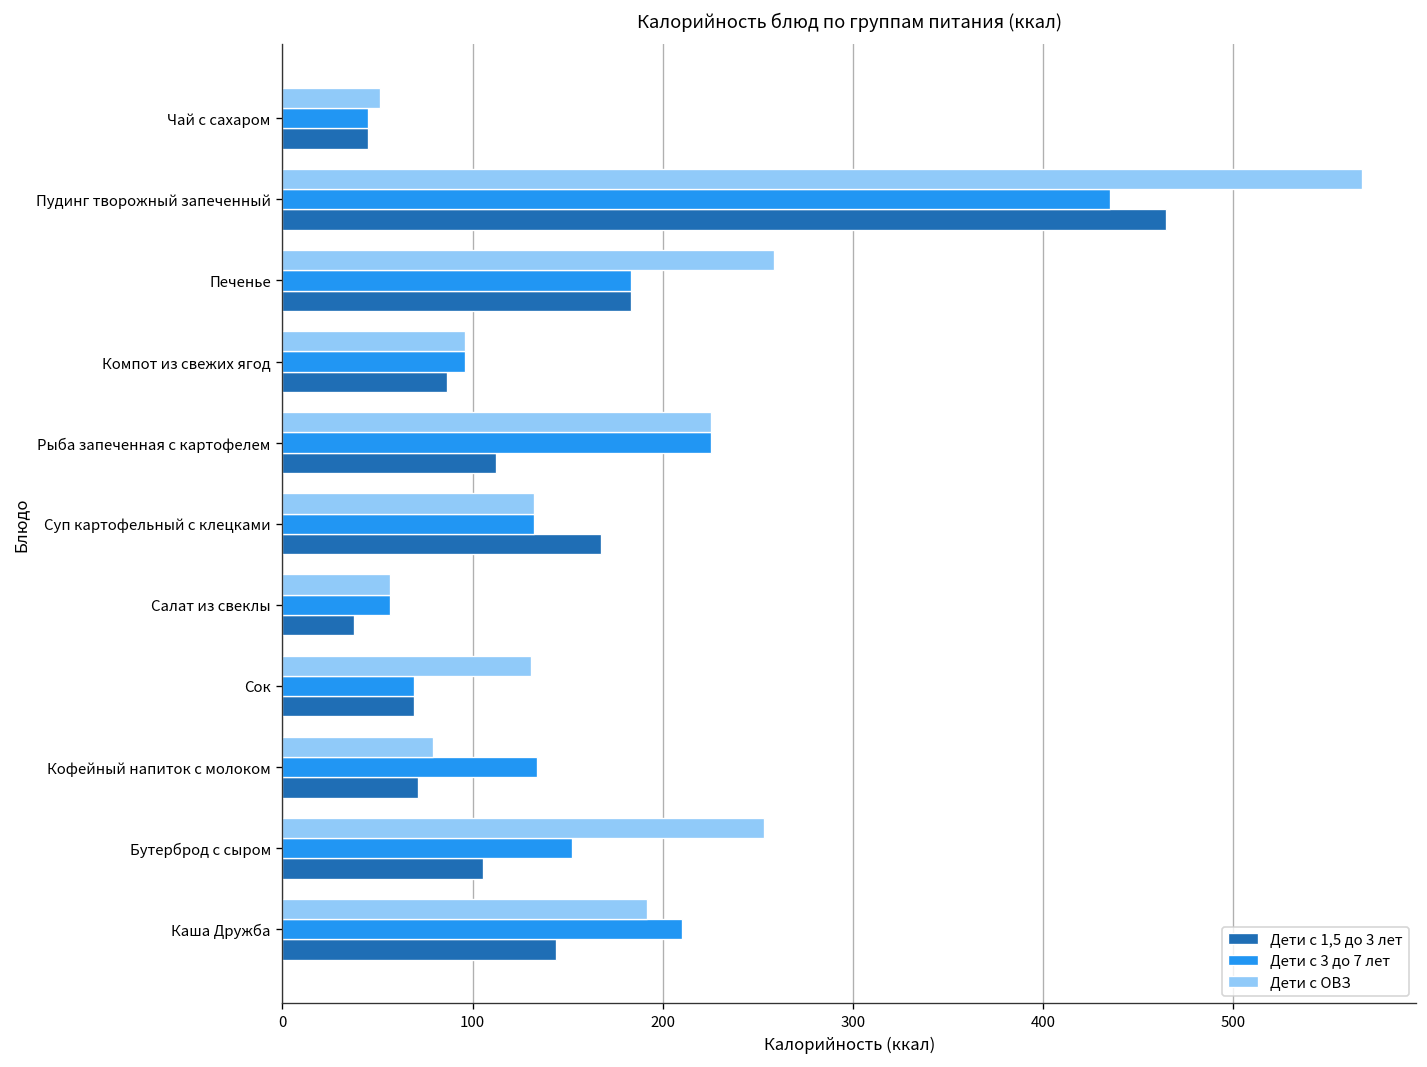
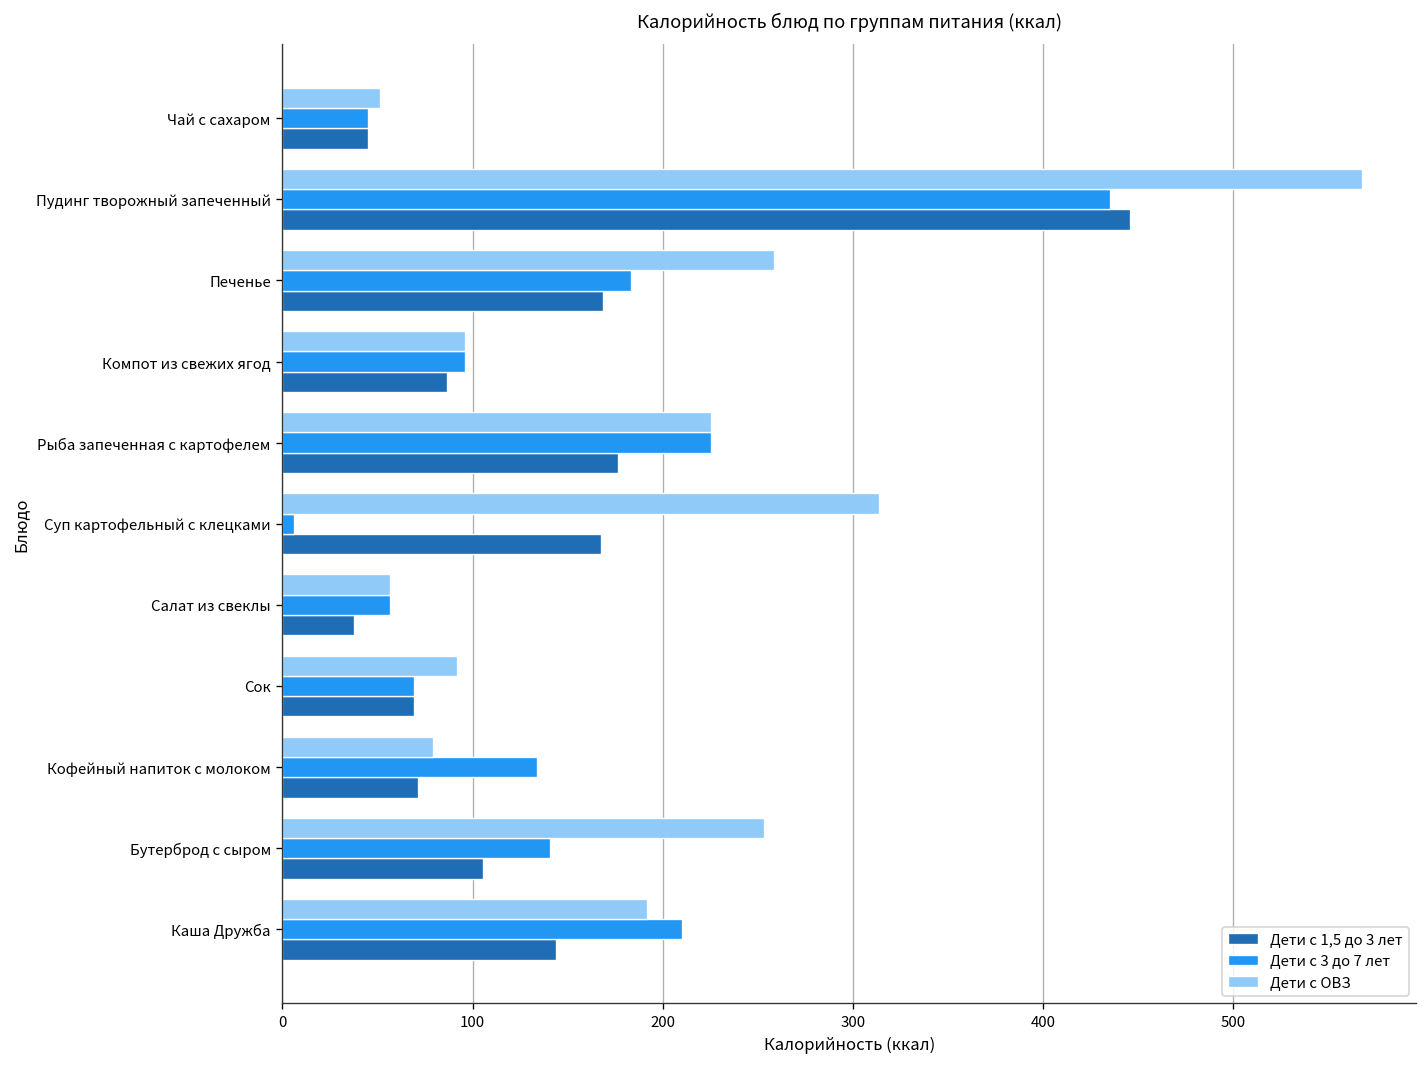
  {
    "Дети с 1,5 до 3 лет": {
      "Чай с сахаром": 45,
-     "Пудинг творожный запеченный": 464,
-     "Печенье": 183,
+     "Пудинг творожный запеченный": 446,
+     "Печенье": 169,
      "Компот из свежих ягод": 86,
-     "Рыба запеченная с картофелем": 112,
+     "Рыба запеченная с картофелем": 176,
      "Суп картофельный с клецками": 168,
      "Салат из свеклы": 38,
      "Сок": 69,
      "Кофейный напиток с молоком": 71,
      "Бутерброд с сыром": 105,
      "Каша Дружба": 144
    },
    "Дети с 3 до 7 лет": {
      "Чай с сахаром": 45,
      "Пудинг творожный запеченный": 435,
      "Печенье": 183,
      "Компот из свежих ягод": 96,
      "Рыба запеченная с картофелем": 225,
-     "Суп картофельный с клецками": 132,
+     "Суп картофельный с клецками": 6,
      "Салат из свеклы": 56,
      "Сок": 69,
      "Кофейный напиток с молоком": 134,
-     "Бутерброд с сыром": 152,
+     "Бутерброд с сыром": 141,
      "Каша Дружба": 210
    },
    "Дети с ОВЗ": {
      "Чай с сахаром": 51,
      "Пудинг творожный запеченный": 568,
      "Печенье": 259,
      "Компот из свежих ягод": 96,
      "Рыба запеченная с картофелем": 225,
-     "Суп картофельный с клецками": 132,
+     "Суп картофельный с клецками": 314,
      "Салат из свеклы": 56,
-     "Сок": 131,
+     "Сок": 92,
      "Кофейный напиток с молоком": 79,
      "Бутерброд с сыром": 253,
      "Каша Дружба": 192
    }
  }
